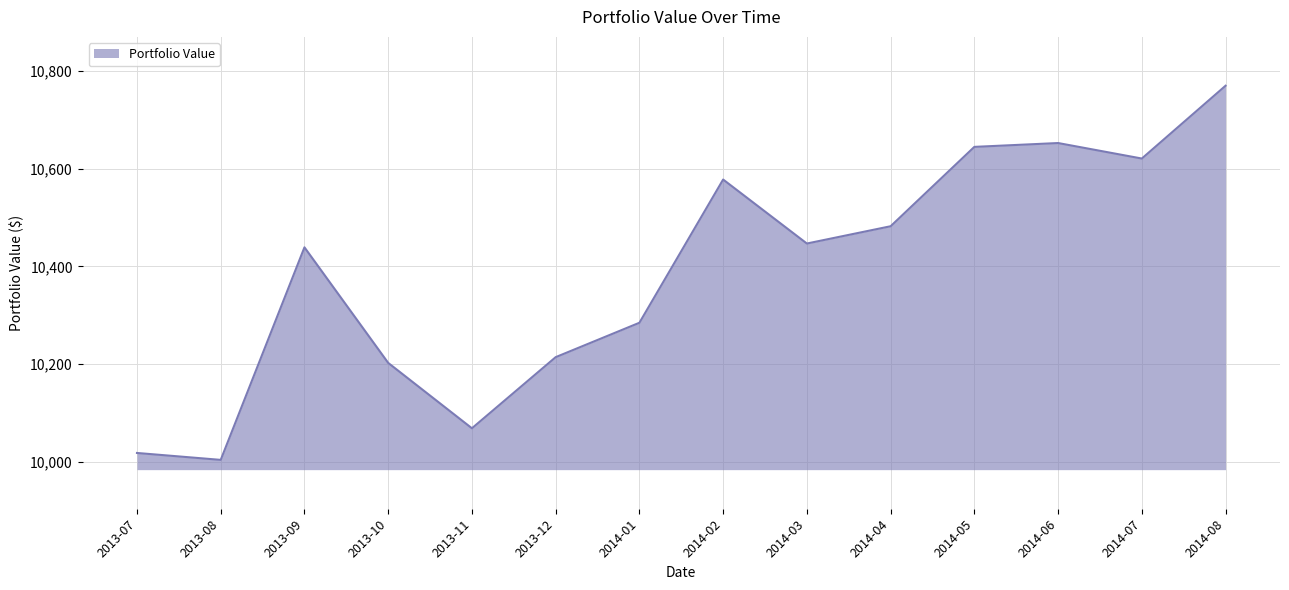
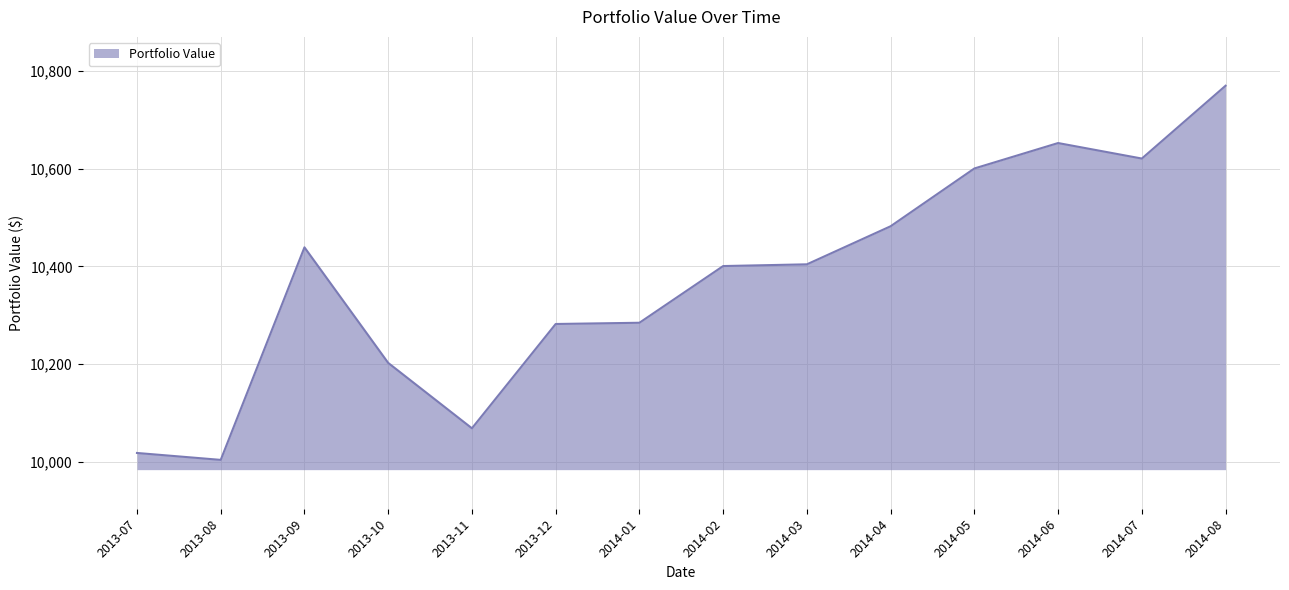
  {
    "2013-07": "10,020",
    "2013-08": "10,000",
    "2013-09": "10,440",
    "2013-10": "10,200",
    "2013-11": "10,070",
-   "2013-12": "10,210",
+   "2013-12": "10,280",
    "2014-01": "10,280",
-   "2014-02": "10,580",
-   "2014-03": "10,450",
+   "2014-02": "10,400",
+   "2014-03": "10,400",
    "2014-04": "10,480",
-   "2014-05": "10,640",
+   "2014-05": "10,600",
    "2014-06": "10,650",
    "2014-07": "10,620",
    "2014-08": "10,770"
  }
